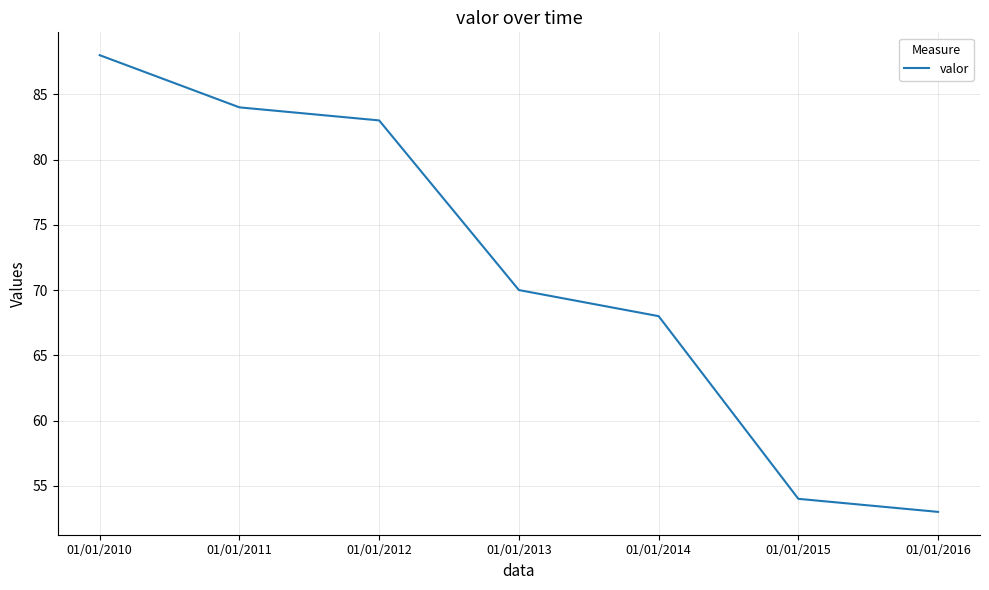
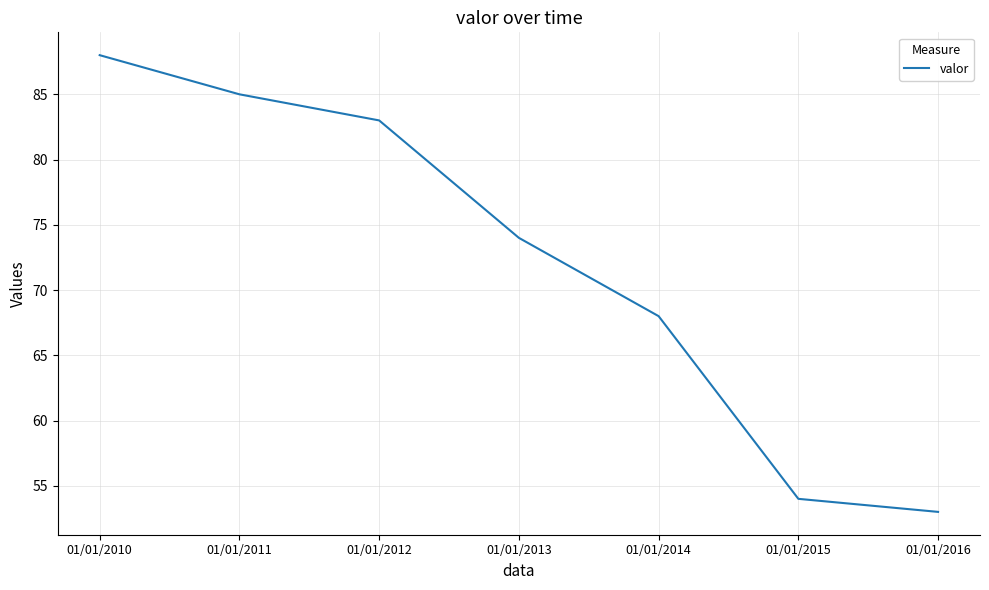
  {
    "01/01/2010": 88,
-   "01/01/2011": 84,
+   "01/01/2011": 85,
    "01/01/2012": 83,
-   "01/01/2013": 70,
+   "01/01/2013": 74,
    "01/01/2014": 68,
    "01/01/2015": 54,
    "01/01/2016": 53
  }
